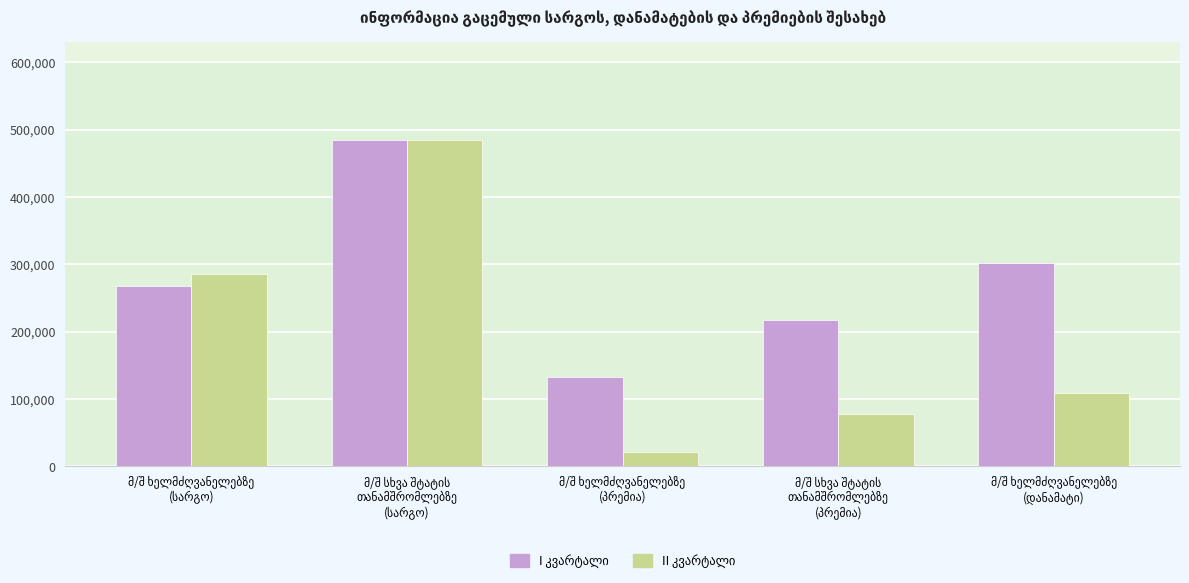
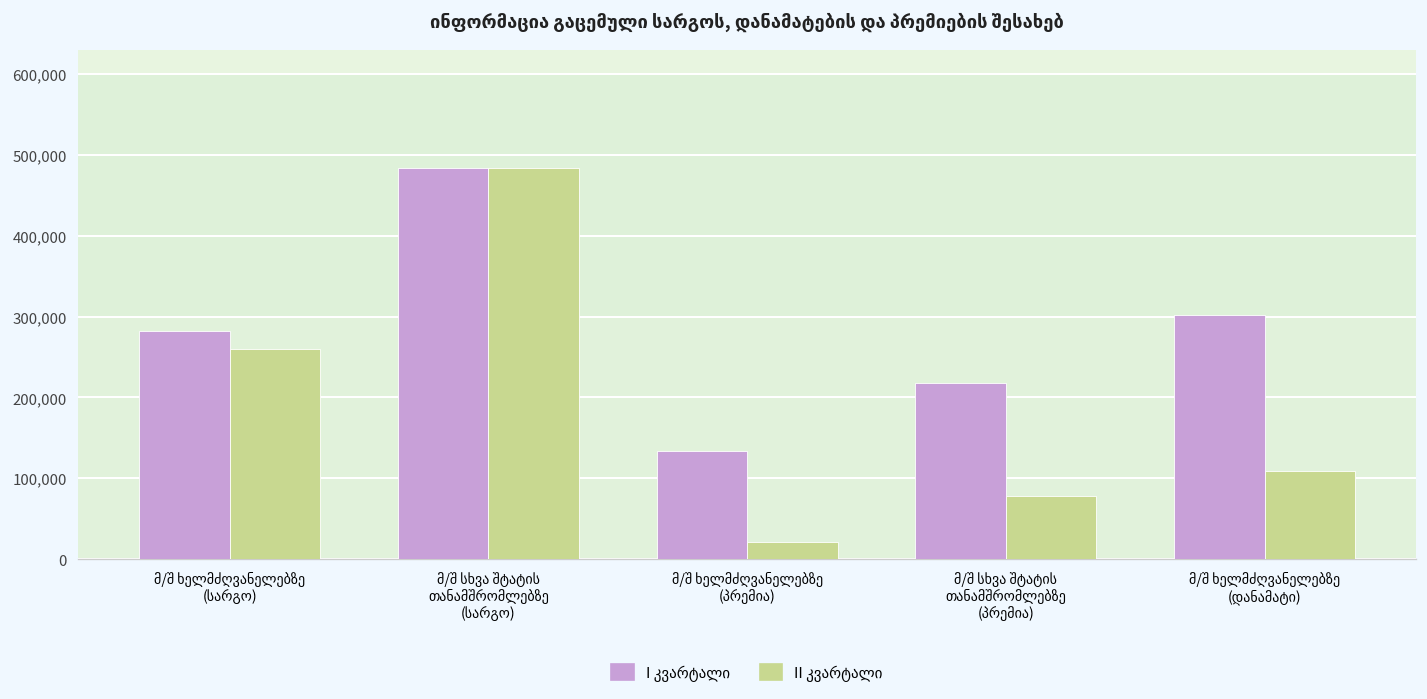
  {
    "I კვარტალი": {
-     "მ/შ ხელმძღვანელებზე (სარგო)": "270,000",
+     "მ/შ ხელმძღვანელებზე (სარგო)": "280,000",
      "მ/შ სხვა შტატის თანამშრომლებზე (სარგო)": "480,000",
      "მ/შ ხელმძღვანელებზე (პრემია)": "130,000",
      "მ/შ სხვა შტატის თანამშრომლებზე (პრემია)": "220,000",
      "მ/შ ხელმძღვანელებზე (დანამატი)": "300,000"
    },
    "II კვარტალი": {
-     "მ/შ ხელმძღვანელებზე (სარგო)": "290,000",
+     "მ/შ ხელმძღვანელებზე (სარგო)": "260,000",
      "მ/შ სხვა შტატის თანამშრომლებზე (სარგო)": "480,000",
      "მ/შ ხელმძღვანელებზე (პრემია)": "20,000",
      "მ/შ სხვა შტატის თანამშრომლებზე (პრემია)": "80,000",
      "მ/შ ხელმძღვანელებზე (დანამატი)": "110,000"
    }
  }
